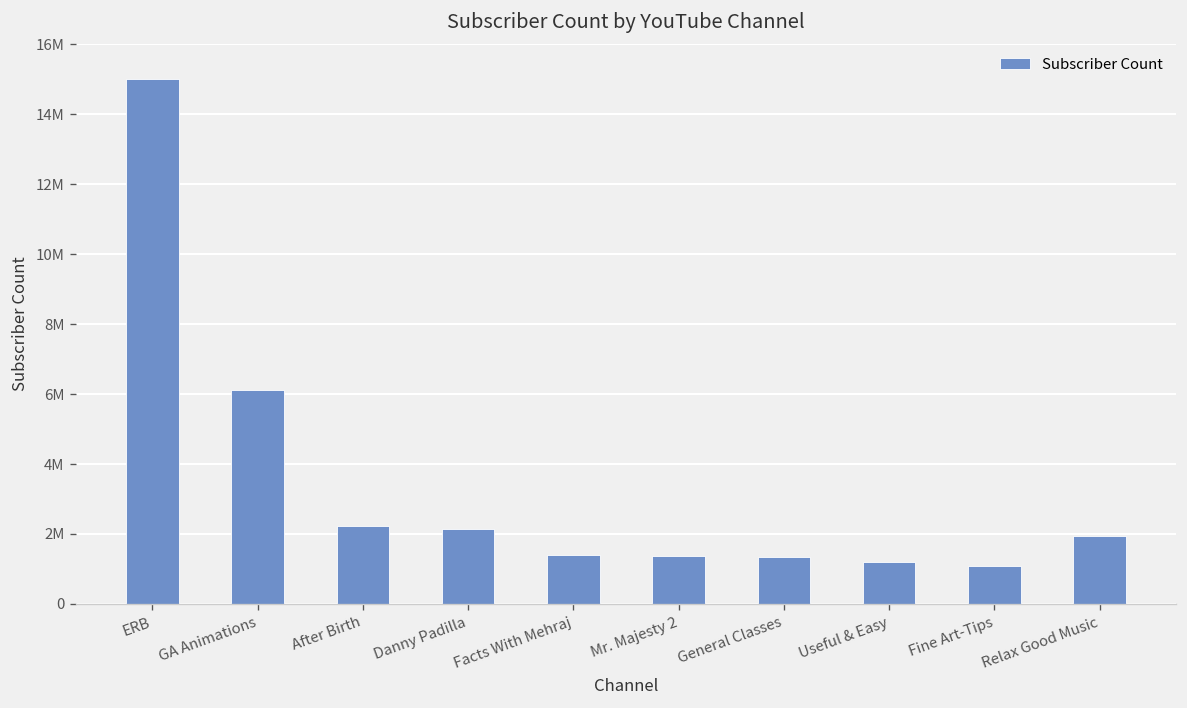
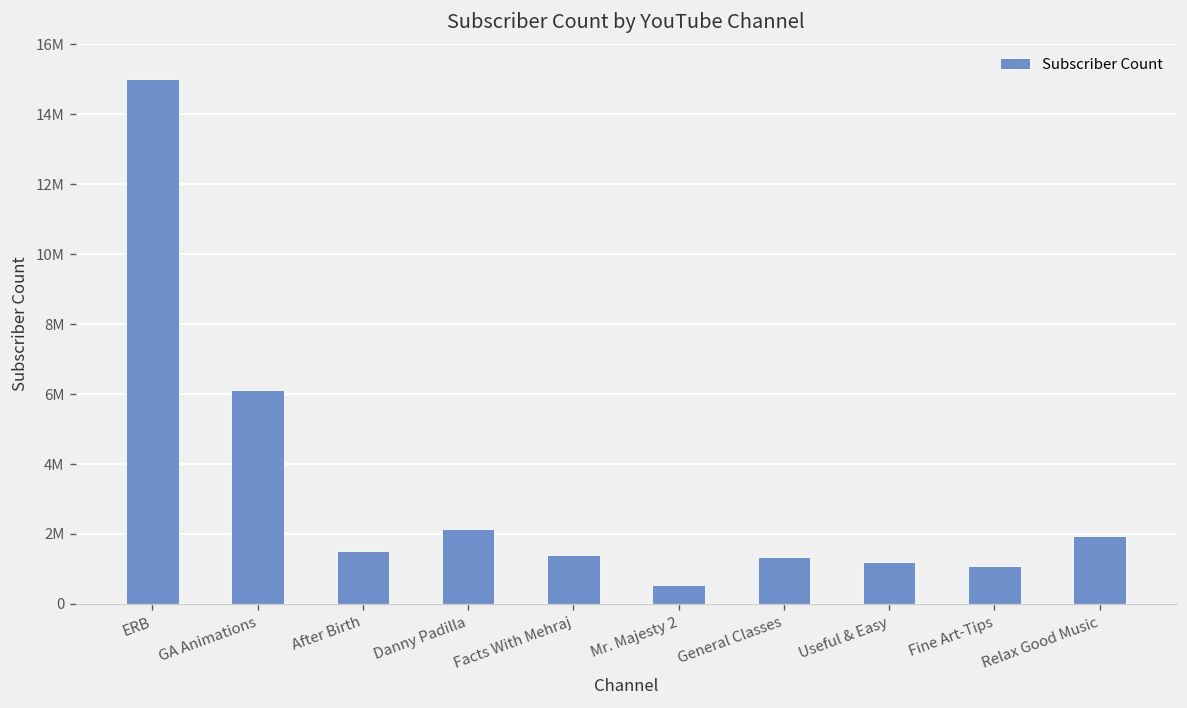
  {
    "ERB": 15000000,
    "GA Animations": 6100000,
-   "After Birth": 2200000,
+   "After Birth": 1500000,
    "Danny Padilla": 2100000,
    "Facts With Mehraj": 1400000,
-   "Mr. Majesty 2": 1400000,
+   "Mr. Majesty 2": 500000,
    "General Classes": 1300000,
    "Useful & Easy": 1200000,
    "Fine Art-Tips": 1100000,
    "Relax Good Music": 2000000
  }
